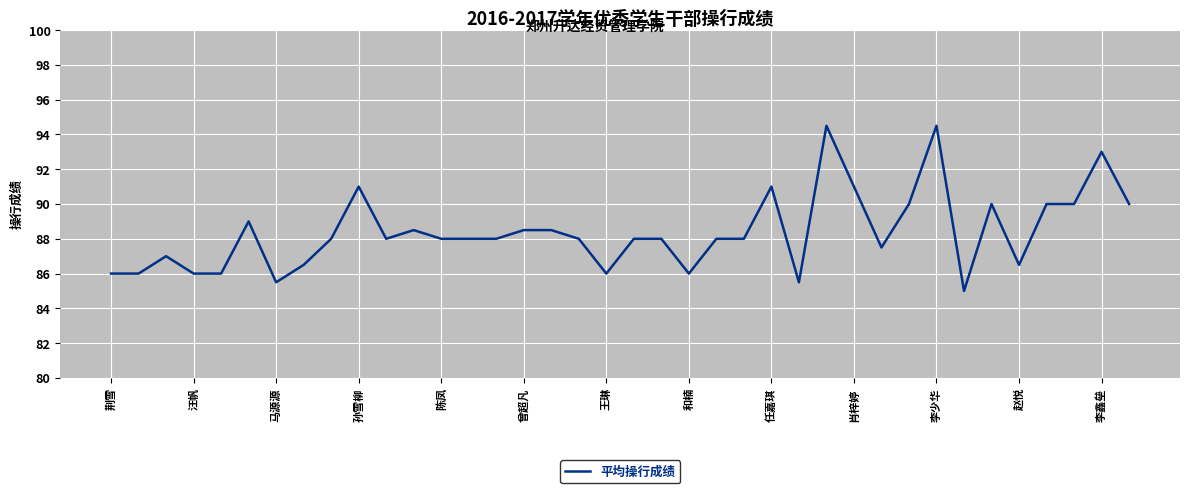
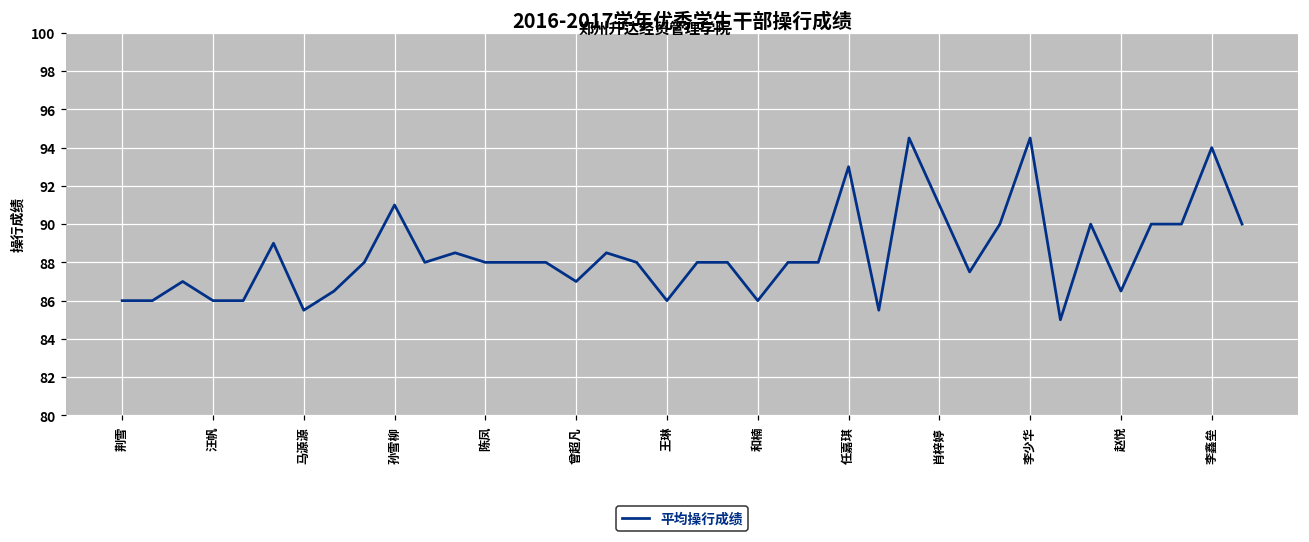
  {
    "荆雪": 86.0,
    "汪帆": 86.0,
    "马源源": 85.5,
    "孙雪柳": 91.0,
    "陈凤": 88.0,
-   "曾超凡": 88.5,
+   "曾超凡": 87.0,
    "王琳": 86.0,
    "和楠": 86.0,
-   "任嘉琪": 91,
+   "任嘉琪": 93,
    "肖梓婷": 91.0,
    "李少华": 94.5,
    "赵悦": 86.5,
-   "李鑫垒": 93
+   "李鑫垒": 94
  }
